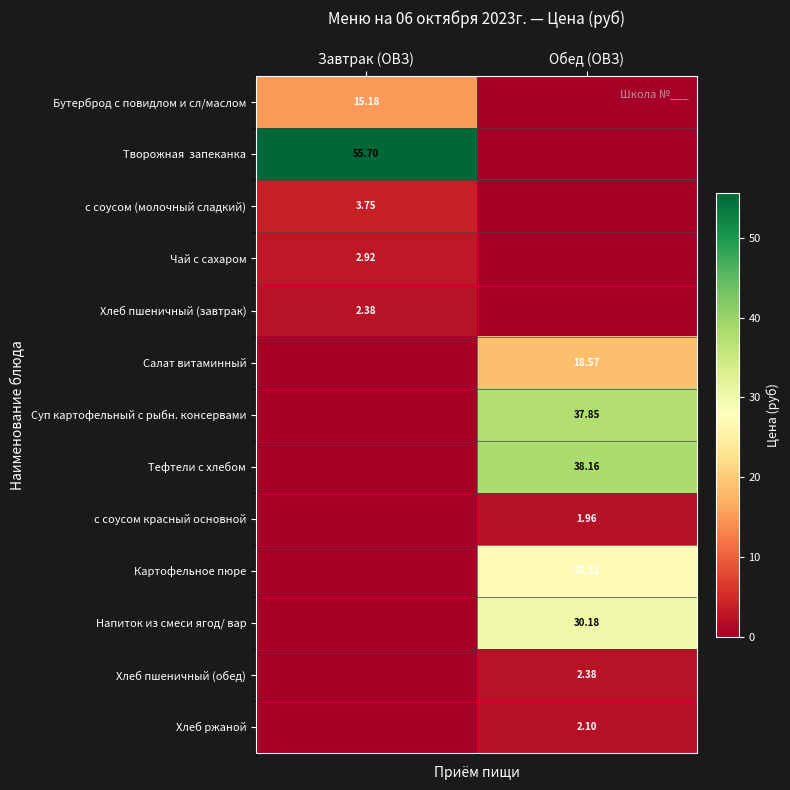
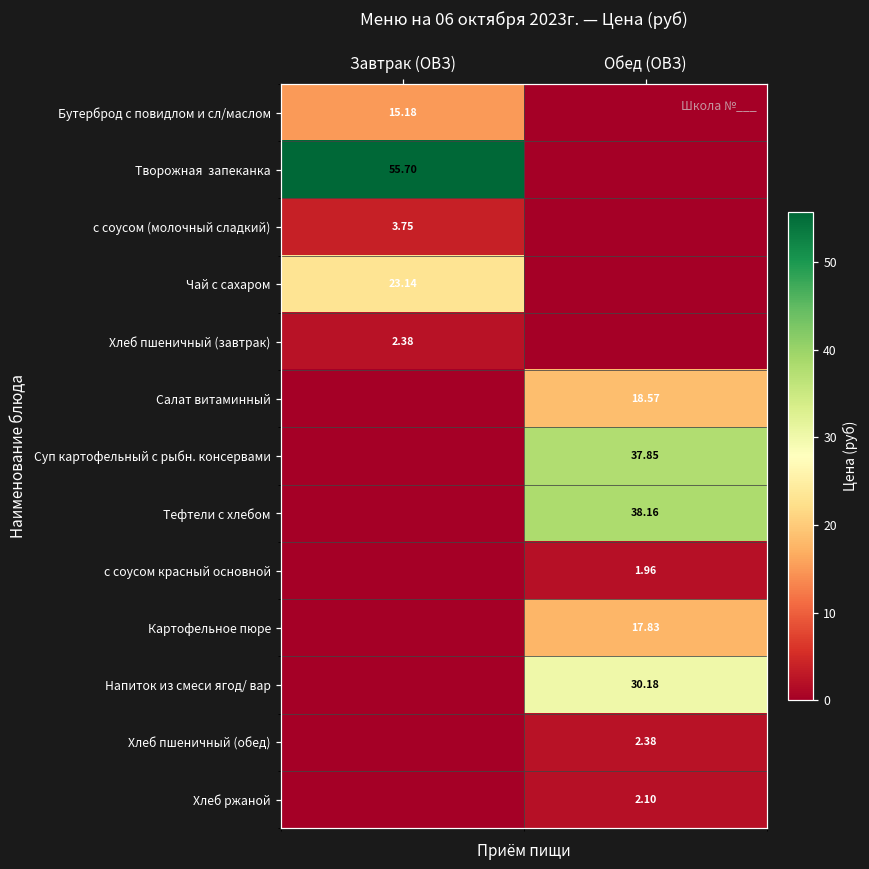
  {
    "Бутерброд с повидлом и сл/маслом": {
      "Завтрак (ОВЗ)": 15.18
    },
    "Творожная запеканка": {
      "Завтрак (ОВЗ)": 55.70
    },
    "с соусом (молочный сладкий)": {
      "Завтрак (ОВЗ)": 3.75
    },
    "Чай с сахаром": {
-     "Завтрак (ОВЗ)": 2.92
+     "Завтрак (ОВЗ)": 23.14
    },
    "Хлеб пшеничный (завтрак)": {
      "Завтрак (ОВЗ)": 2.38
    },
    "Салат витаминный": {
      "Обед (ОВЗ)": 18.57
    },
    "Суп картофельный с рыбн. консервами": {
      "Обед (ОВЗ)": 37.85
    },
    "Тефтели c хлебом": {
      "Обед (ОВЗ)": 38.16
    },
    "с соусом красный основной": {
      "Обед (ОВЗ)": 1.96
    },
    "Картофельное пюре": {
-     "Обед (ОВЗ)": 27.32
+     "Обед (ОВЗ)": 17.83
    },
    "Напиток из смеси ягод/ вар": {
      "Обед (ОВЗ)": 30.18
    },
    "Хлеб пшеничный (обед)": {
      "Обед (ОВЗ)": 2.38
    },
    "Хлеб ржаной": {
      "Обед (ОВЗ)": 2.10
    }
  }
